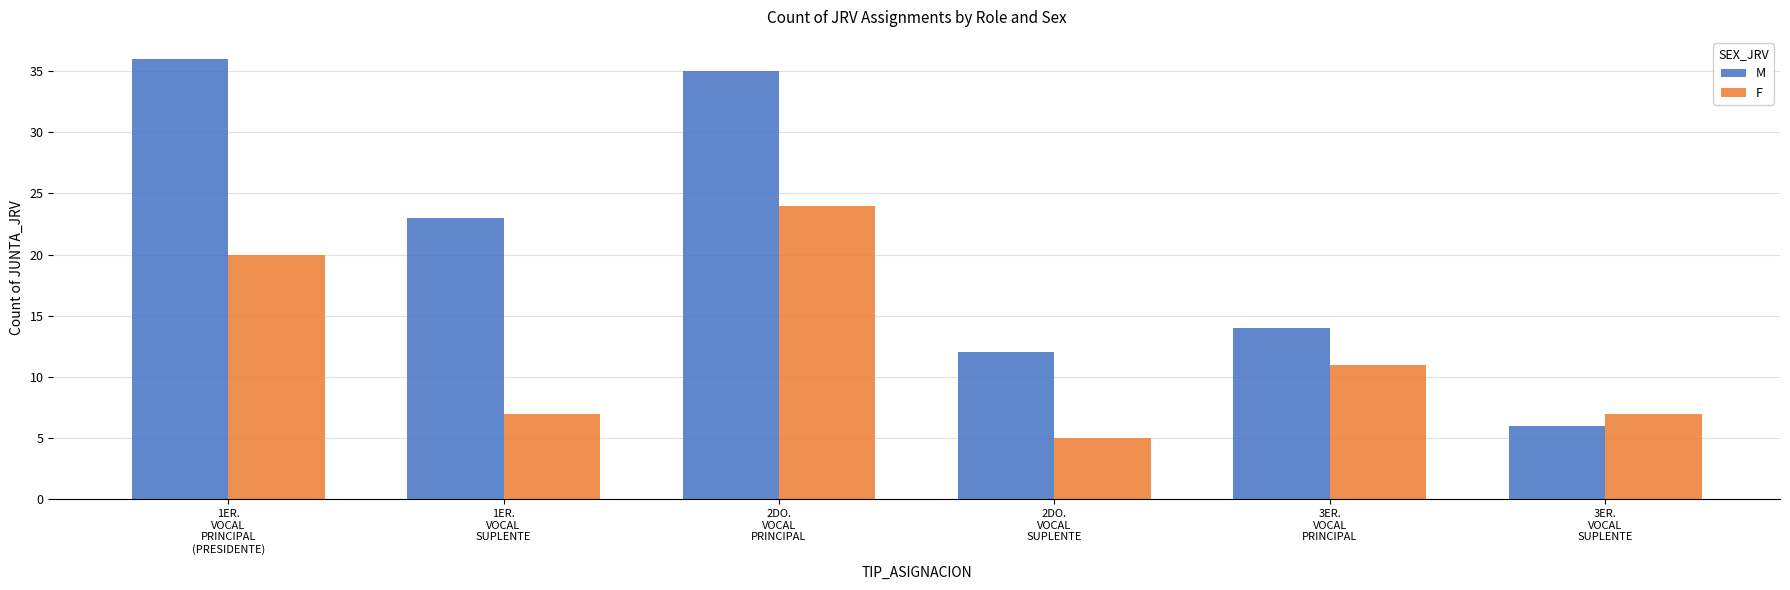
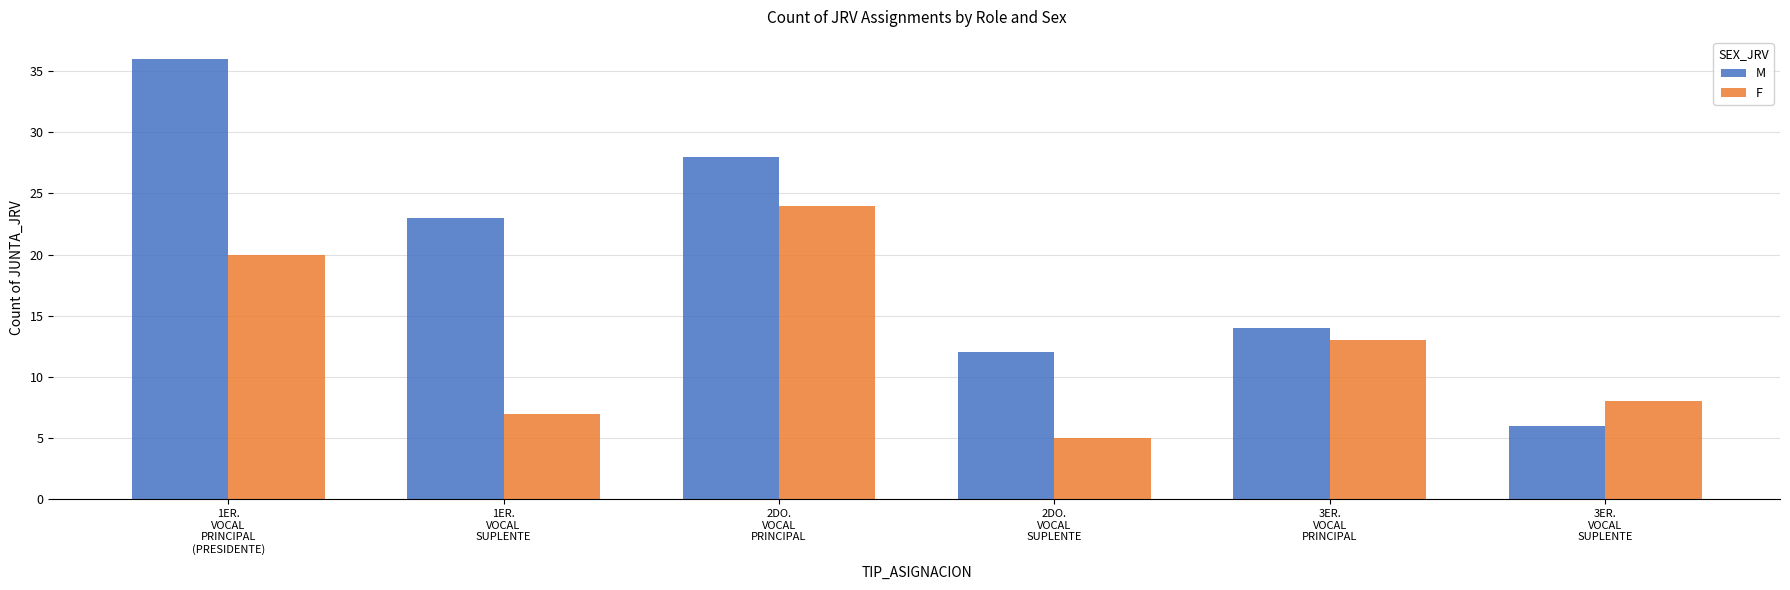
  {
    "M": {
      "1ER. VOCAL PRINCIPAL (PRESIDENTE)": 36,
      "1ER. VOCAL SUPLENTE": 23,
-     "2DO. VOCAL PRINCIPAL": 35,
+     "2DO. VOCAL PRINCIPAL": 28,
      "2DO. VOCAL SUPLENTE": 12,
      "3ER. VOCAL PRINCIPAL": 14,
      "3ER. VOCAL SUPLENTE": 6
    },
    "F": {
      "1ER. VOCAL PRINCIPAL (PRESIDENTE)": 20,
      "1ER. VOCAL SUPLENTE": 7,
      "2DO. VOCAL PRINCIPAL": 24,
      "2DO. VOCAL SUPLENTE": 5,
-     "3ER. VOCAL PRINCIPAL": 11,
-     "3ER. VOCAL SUPLENTE": 7
+     "3ER. VOCAL PRINCIPAL": 13,
+     "3ER. VOCAL SUPLENTE": 8
    }
  }
